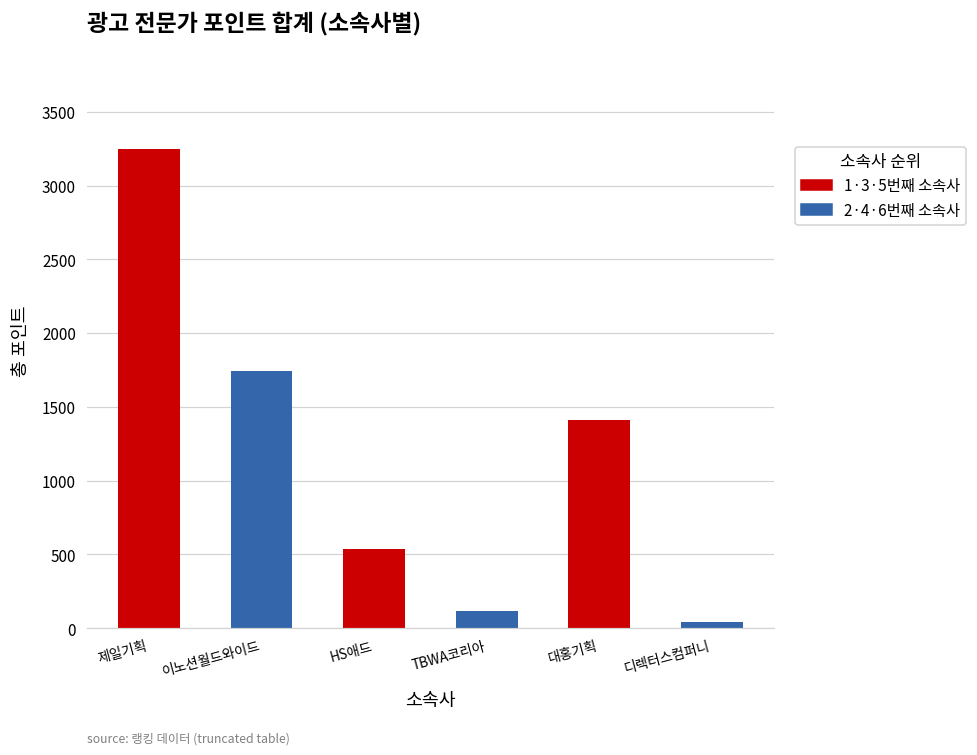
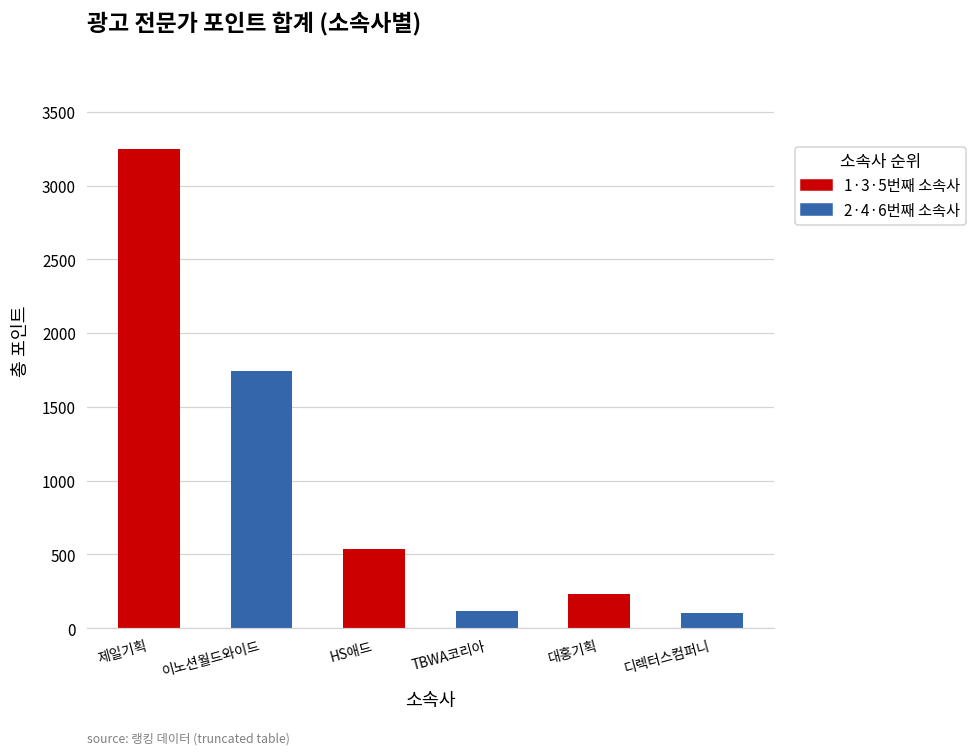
  {
    "제일기획": 3250,
    "이노션월드와이드": 1750,
    "HS애드": 540,
    "TBWA코리아": 120,
-   "대홍기획": 1410,
-   "디렉터스컴퍼니": 40
+   "대홍기획": 230,
+   "디렉터스컴퍼니": 100
  }
